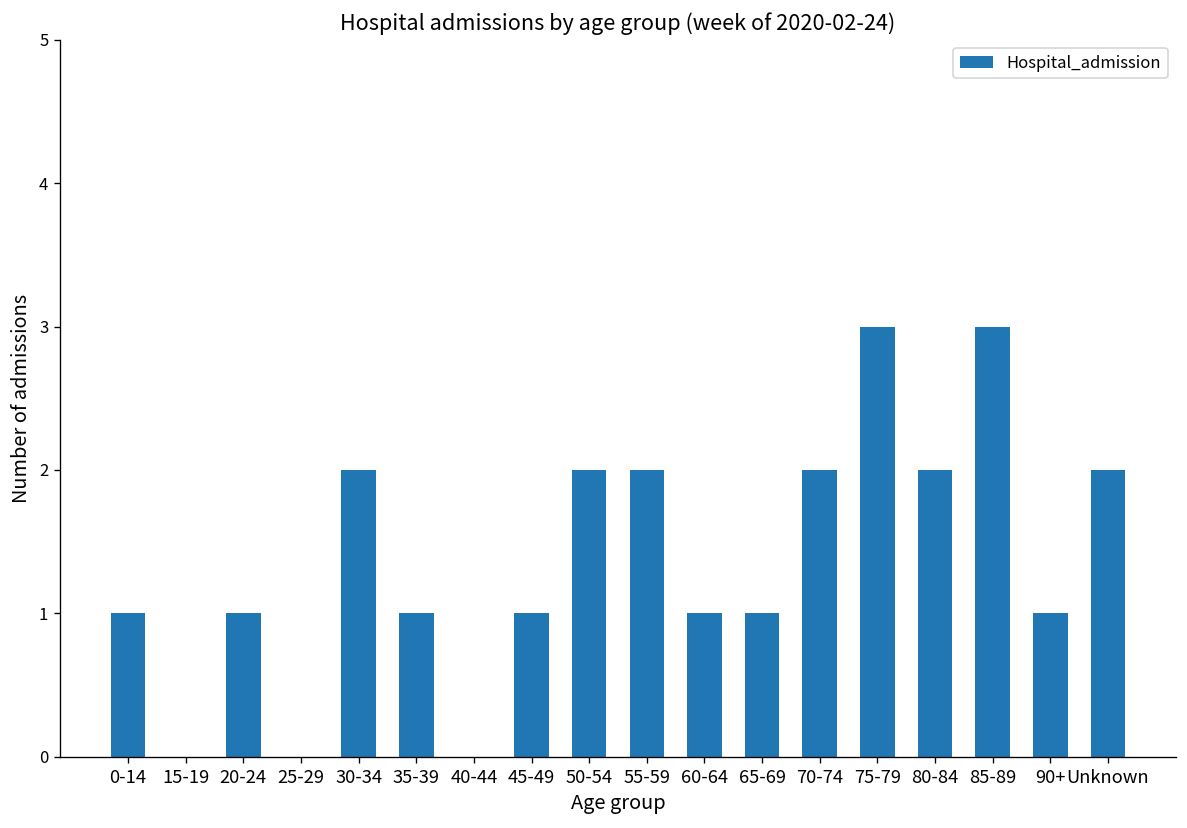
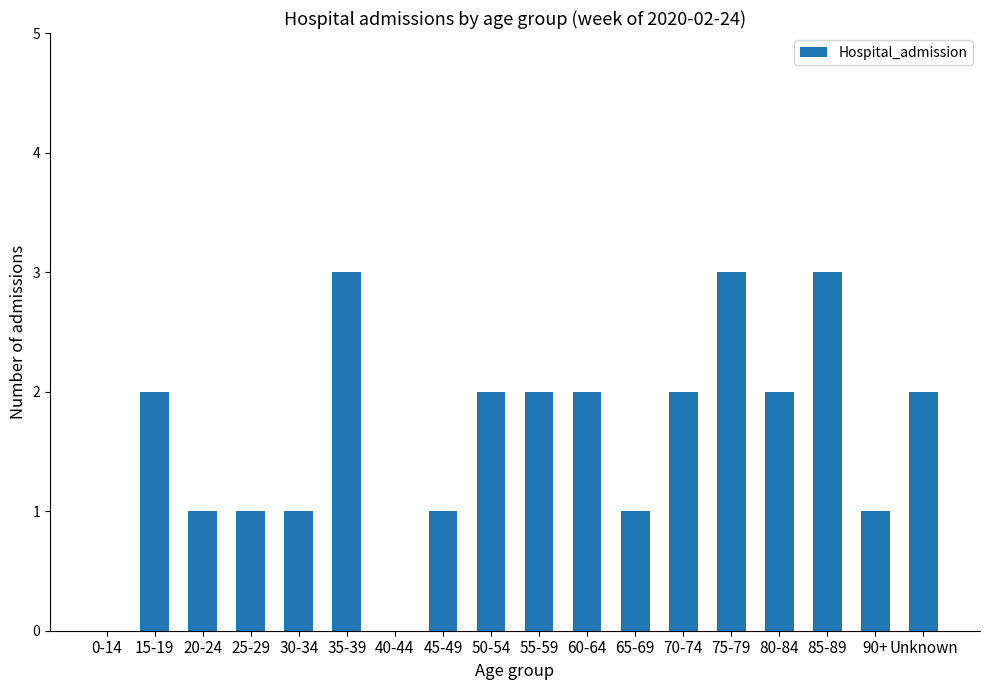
  {
-   "0-14": 1,
-   "15-19": 0,
+   "0-14": 0,
+   "15-19": 2,
    "20-24": 1,
-   "25-29": 0,
-   "30-34": 2,
-   "35-39": 1,
+   "25-29": 1,
+   "30-34": 1,
+   "35-39": 3,
    "40-44": 0,
    "45-49": 1,
    "50-54": 2,
    "55-59": 2,
-   "60-64": 1,
+   "60-64": 2,
    "65-69": 1,
    "70-74": 2,
    "75-79": 3,
    "80-84": 2,
    "85-89": 3,
    "90+": 1,
    "Unknown": 2
  }
